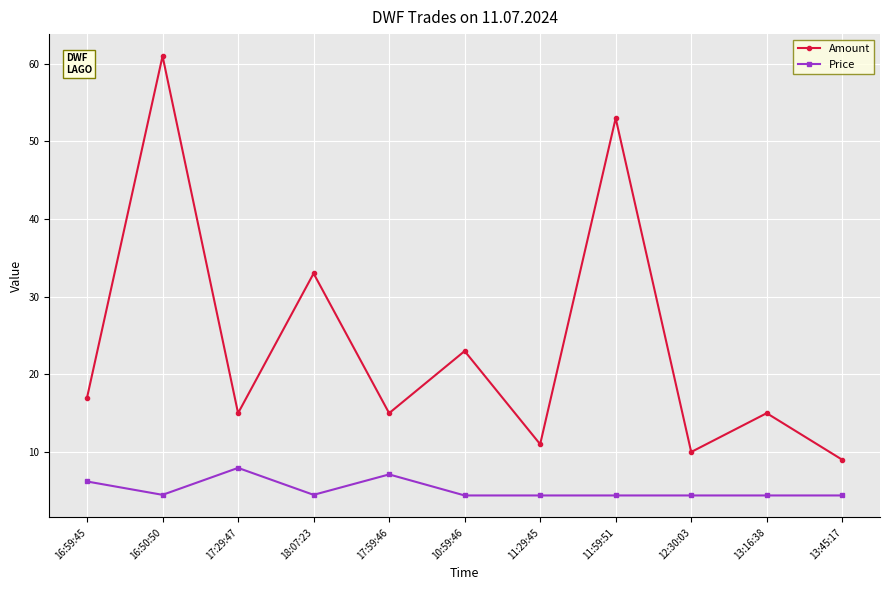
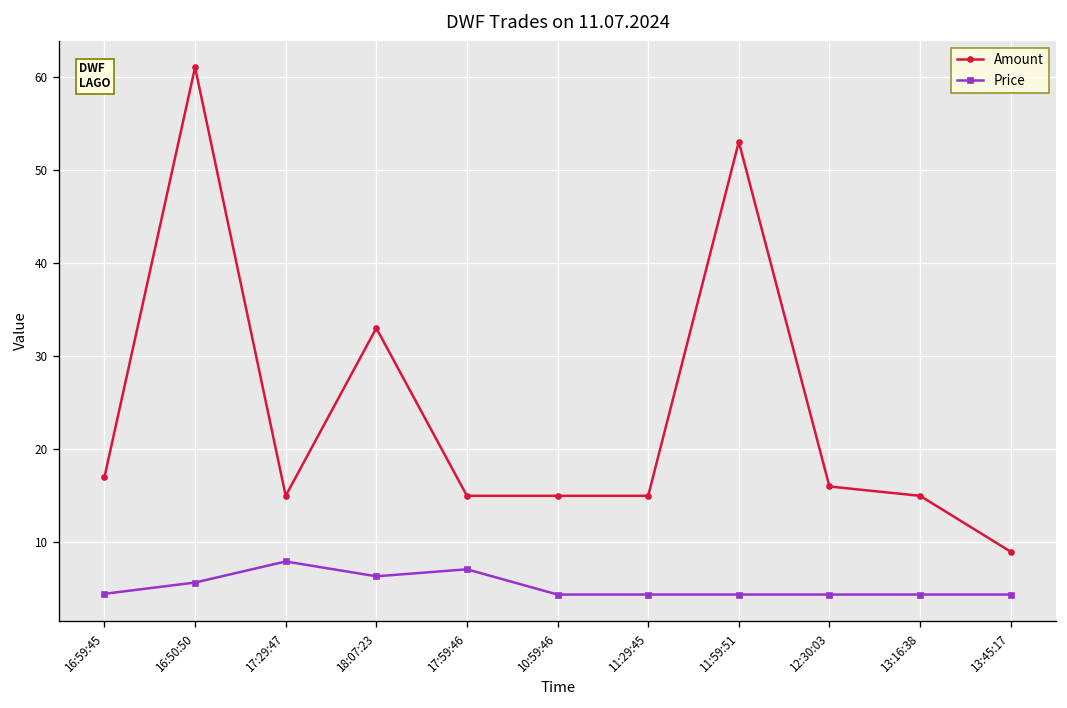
  {
    "Amount": {
      "16:59:45": 17,
      "16:50:50": 61,
      "17:29:47": 15,
      "18:07:23": 33,
      "17:59:46": 15,
-     "10:59:46": 23,
-     "11:29:45": 11,
+     "10:59:46": 15,
+     "11:29:45": 15,
      "11:59:51": 53,
-     "12:30:03": 10,
+     "12:30:03": 16,
      "13:16:38": 15,
      "13:45:17": 9
    },
    "Price": {
-     "16:59:45": 6,
-     "16:50:50": 4,
+     "16:59:45": 4,
+     "16:50:50": 6,
      "17:29:47": 8,
-     "18:07:23": 4,
+     "18:07:23": 6,
      "17:59:46": 7,
      "10:59:46": 4,
      "11:29:45": 4,
      "11:59:51": 4,
      "12:30:03": 4,
      "13:16:38": 4,
      "13:45:17": 4
    }
  }
